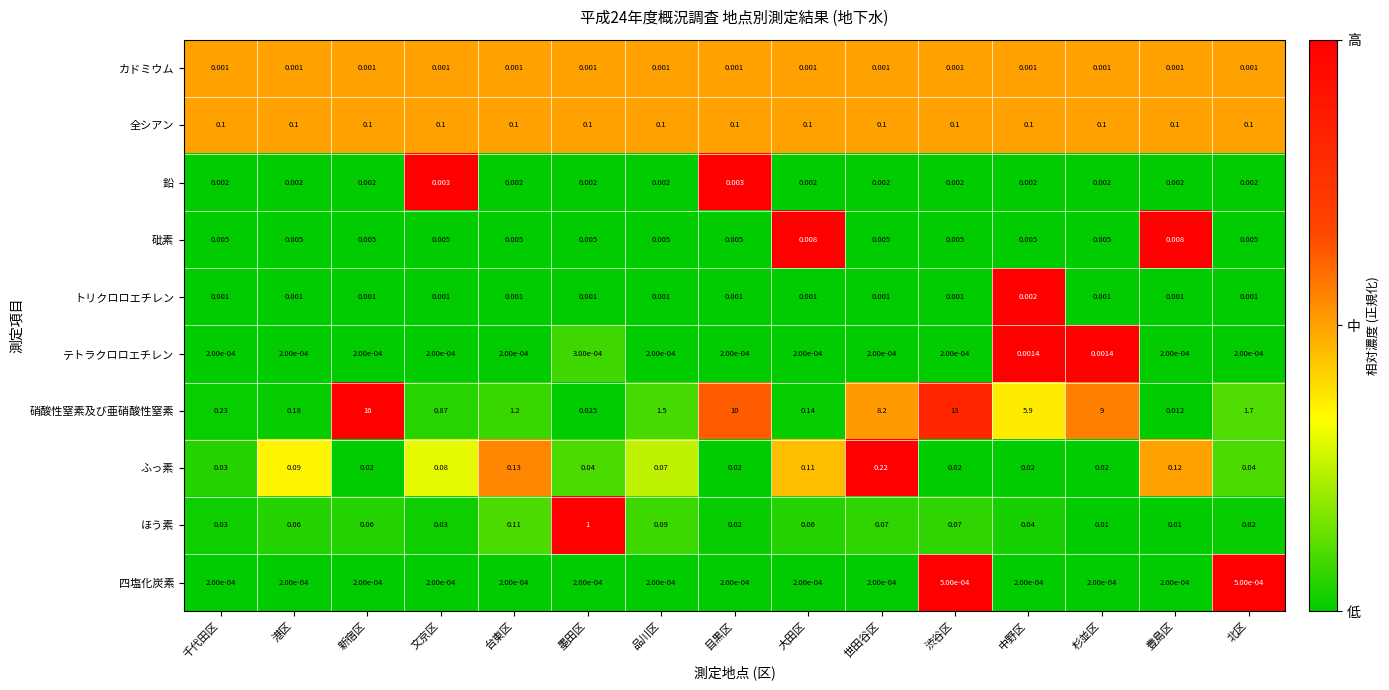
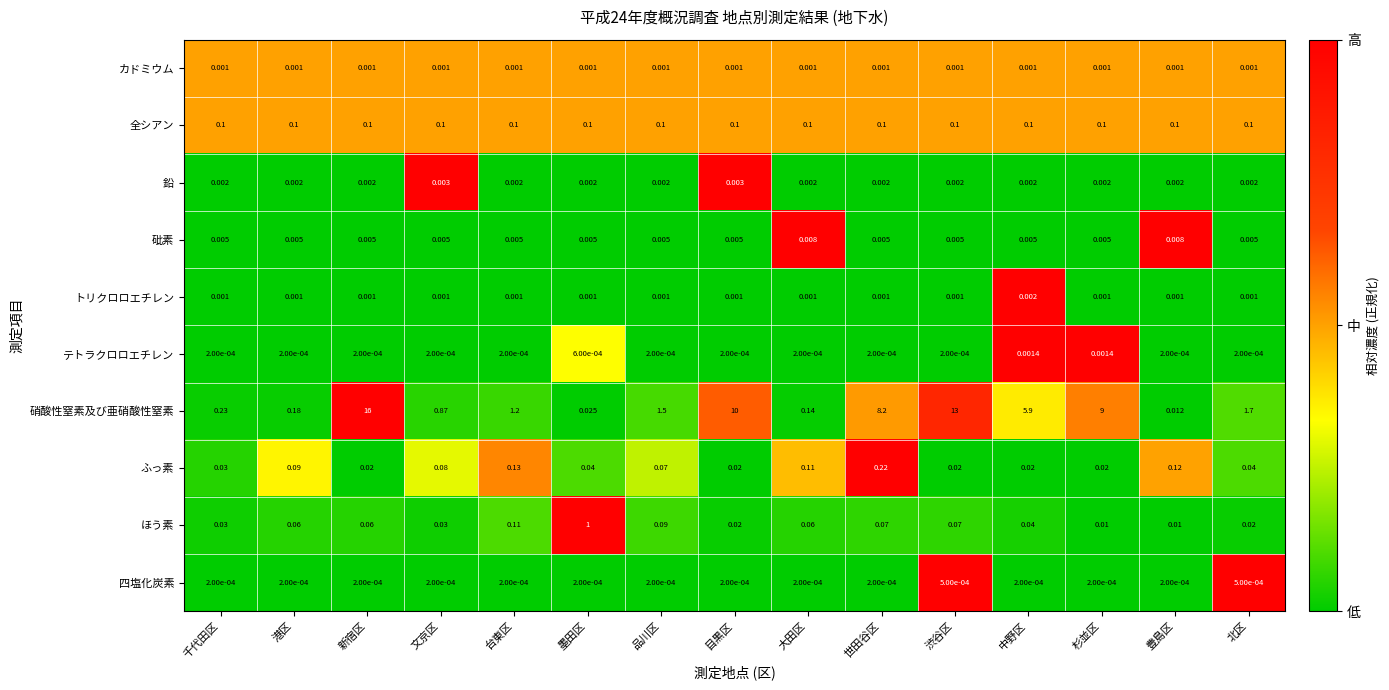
  {
    "カドミウム": {
      "千代田区": "0.001",
      "港区": "0.001",
      "新宿区": "0.001",
      "文京区": "0.001",
      "台東区": "0.001",
      "墨田区": "0.001",
      "品川区": "0.001",
      "目黒区": "0.001",
      "大田区": "0.001",
      "世田谷区": "0.001",
      "渋谷区": "0.001",
      "中野区": "0.001",
      "杉並区": "0.001",
      "豊島区": "0.001",
      "北区": "0.001"
    },
    "全シアン": {
      "千代田区": "0.1",
      "港区": "0.1",
      "新宿区": "0.1",
      "文京区": "0.1",
      "台東区": "0.1",
      "墨田区": "0.1",
      "品川区": "0.1",
      "目黒区": "0.1",
      "大田区": "0.1",
      "世田谷区": "0.1",
      "渋谷区": "0.1",
      "中野区": "0.1",
      "杉並区": "0.1",
      "豊島区": "0.1",
      "北区": "0.1"
    },
    "鉛": {
      "千代田区": "0.002",
      "港区": "0.002",
      "新宿区": "0.002",
      "文京区": "0.003",
      "台東区": "0.002",
      "墨田区": "0.002",
      "品川区": "0.002",
      "目黒区": "0.003",
      "大田区": "0.002",
      "世田谷区": "0.002",
      "渋谷区": "0.002",
      "中野区": "0.002",
      "杉並区": "0.002",
      "豊島区": "0.002",
      "北区": "0.002"
    },
    "砒素": {
      "千代田区": "0.005",
      "港区": "0.005",
      "新宿区": "0.005",
      "文京区": "0.005",
      "台東区": "0.005",
      "墨田区": "0.005",
      "品川区": "0.005",
      "目黒区": "0.005",
      "大田区": "0.008",
      "世田谷区": "0.005",
      "渋谷区": "0.005",
      "中野区": "0.005",
      "杉並区": "0.005",
      "豊島区": "0.008",
      "北区": "0.005"
    },
    "トリクロロエチレン": {
      "千代田区": "0.001",
      "港区": "0.001",
      "新宿区": "0.001",
      "文京区": "0.001",
      "台東区": "0.001",
      "墨田区": "0.001",
      "品川区": "0.001",
      "目黒区": "0.001",
      "大田区": "0.001",
      "世田谷区": "0.001",
      "渋谷区": "0.001",
      "中野区": "0.002",
      "杉並区": "0.001",
      "豊島区": "0.001",
      "北区": "0.001"
    },
    "テトラクロロエチレン": {
      "千代田区": "2.00e-04",
      "港区": "2.00e-04",
      "新宿区": "2.00e-04",
      "文京区": "2.00e-04",
      "台東区": "2.00e-04",
-     "墨田区": "3.00e-04",
+     "墨田区": "6.00e-04",
      "品川区": "2.00e-04",
      "目黒区": "2.00e-04",
      "大田区": "2.00e-04",
      "世田谷区": "2.00e-04",
      "渋谷区": "2.00e-04",
      "中野区": "0.0014",
      "杉並区": "0.0014",
      "豊島区": "2.00e-04",
      "北区": "2.00e-04"
    },
    "硝酸性窒素及び亜硝酸性窒素": {
      "千代田区": "0.23",
      "港区": "0.18",
      "新宿区": "16",
      "文京区": "0.87",
      "台東区": "1.2",
      "墨田区": "0.025",
      "品川区": "1.5",
      "目黒区": "10",
      "大田区": "0.14",
      "世田谷区": "8.2",
      "渋谷区": "13",
      "中野区": "5.9",
      "杉並区": "9",
      "豊島区": "0.012",
      "北区": "1.7"
    },
    "ふっ素": {
      "千代田区": "0.03",
      "港区": "0.09",
      "新宿区": "0.02",
      "文京区": "0.08",
      "台東区": "0.13",
      "墨田区": "0.04",
      "品川区": "0.07",
      "目黒区": "0.02",
      "大田区": "0.11",
      "世田谷区": "0.22",
      "渋谷区": "0.02",
      "中野区": "0.02",
      "杉並区": "0.02",
      "豊島区": "0.12",
      "北区": "0.04"
    },
    "ほう素": {
      "千代田区": "0.03",
      "港区": "0.06",
      "新宿区": "0.06",
      "文京区": "0.03",
      "台東区": "0.11",
      "墨田区": "1",
      "品川区": "0.09",
      "目黒区": "0.02",
      "大田区": "0.06",
      "世田谷区": "0.07",
      "渋谷区": "0.07",
      "中野区": "0.04",
      "杉並区": "0.01",
      "豊島区": "0.01",
      "北区": "0.02"
    },
    "四塩化炭素": {
      "千代田区": "2.00e-04",
      "港区": "2.00e-04",
      "新宿区": "2.00e-04",
      "文京区": "2.00e-04",
      "台東区": "2.00e-04",
      "墨田区": "2.00e-04",
      "品川区": "2.00e-04",
      "目黒区": "2.00e-04",
      "大田区": "2.00e-04",
      "世田谷区": "2.00e-04",
      "渋谷区": "5.00e-04",
      "中野区": "2.00e-04",
      "杉並区": "2.00e-04",
      "豊島区": "2.00e-04",
      "北区": "5.00e-04"
    }
  }
